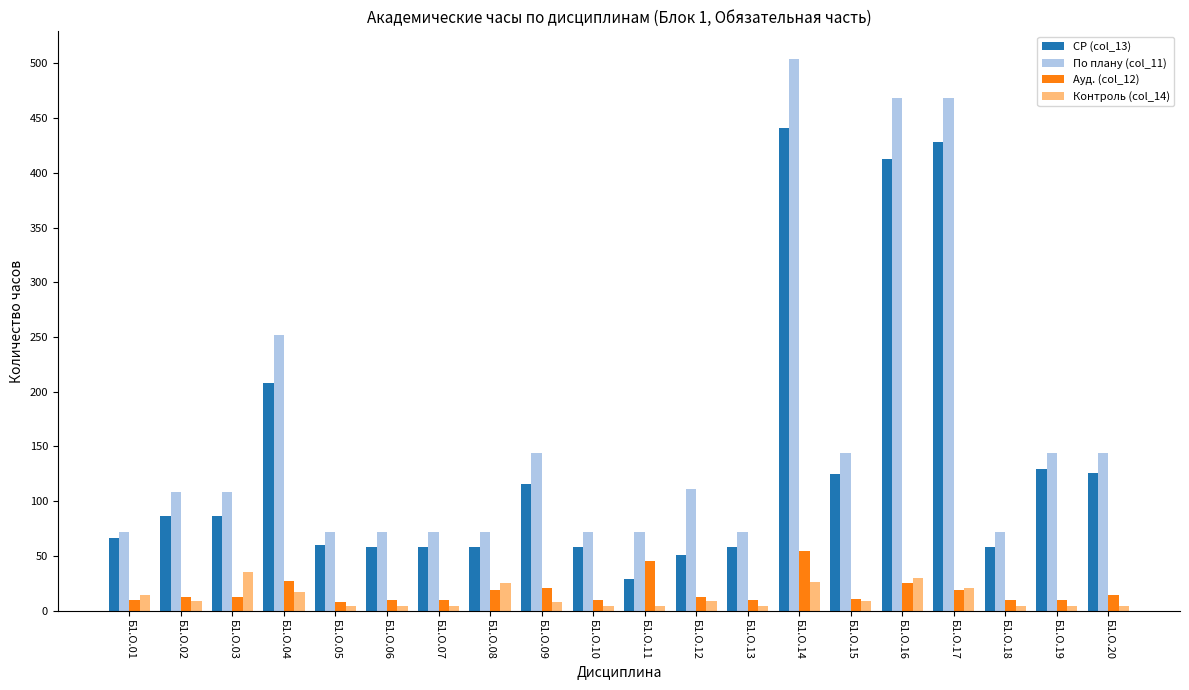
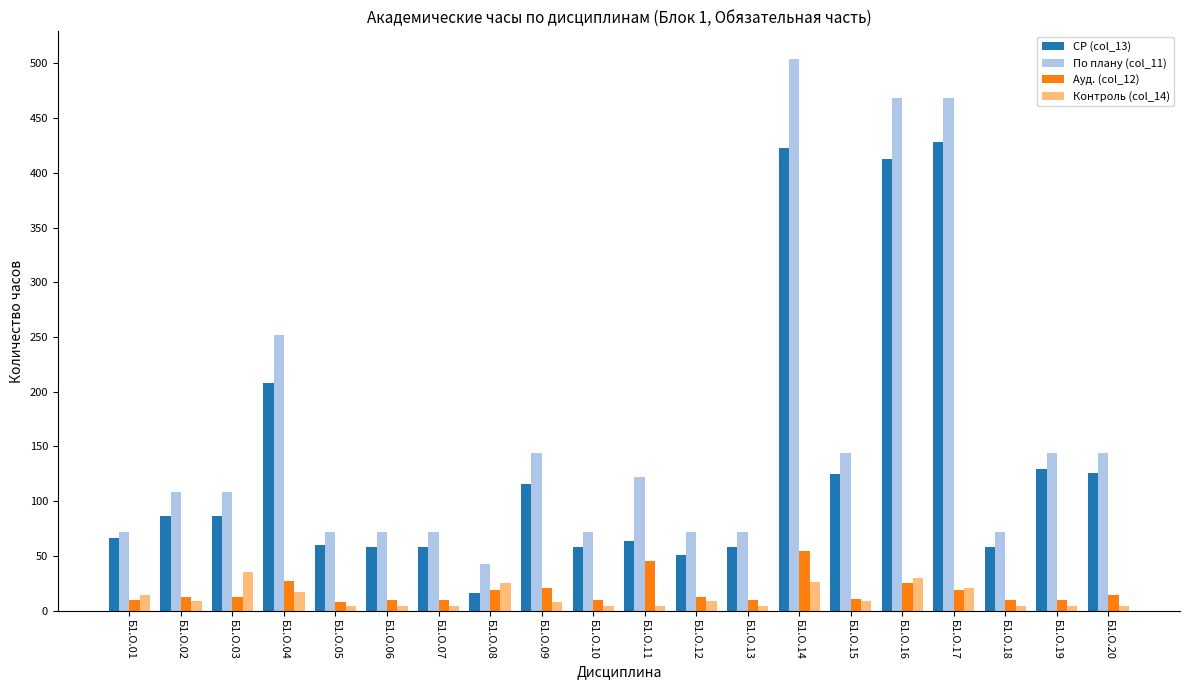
  {
    "СР (col_13)": {
      "Б1.О.01": 67,
      "Б1.О.02": 87,
      "Б1.О.03": 87,
      "Б1.О.04": 208,
      "Б1.О.05": 60,
      "Б1.О.06": 58,
      "Б1.О.07": 58,
-     "Б1.О.08": 58,
+     "Б1.О.08": 16,
      "Б1.О.09": 116,
      "Б1.О.10": 58,
-     "Б1.О.11": 29,
+     "Б1.О.11": 64,
      "Б1.О.12": 51,
      "Б1.О.13": 58,
-     "Б1.О.14": 441,
+     "Б1.О.14": 423,
      "Б1.О.15": 125,
      "Б1.О.16": 413,
      "Б1.О.17": 428,
      "Б1.О.18": 58,
      "Б1.О.19": 130,
      "Б1.О.20": 126
    },
    "По плану (col_11)": {
      "Б1.О.01": 72,
      "Б1.О.02": 108,
      "Б1.О.03": 108,
      "Б1.О.04": 252,
      "Б1.О.05": 72,
      "Б1.О.06": 72,
      "Б1.О.07": 72,
-     "Б1.О.08": 72,
+     "Б1.О.08": 43,
      "Б1.О.09": 144,
      "Б1.О.10": 72,
-     "Б1.О.11": 72,
-     "Б1.О.12": 111,
+     "Б1.О.11": 122,
+     "Б1.О.12": 72,
      "Б1.О.13": 72,
      "Б1.О.14": 504,
      "Б1.О.15": 144,
      "Б1.О.16": 468,
      "Б1.О.17": 468,
      "Б1.О.18": 72,
      "Б1.О.19": 144,
      "Б1.О.20": 144
    },
    "Ауд. (col_12)": {
      "Б1.О.01": 10,
      "Б1.О.02": 12,
      "Б1.О.03": 12,
      "Б1.О.04": 27,
      "Б1.О.05": 8,
      "Б1.О.06": 10,
      "Б1.О.07": 10,
      "Б1.О.08": 19,
      "Б1.О.09": 20,
      "Б1.О.10": 10,
      "Б1.О.11": 45,
      "Б1.О.12": 12,
      "Б1.О.13": 10,
      "Б1.О.14": 55,
      "Б1.О.15": 10,
      "Б1.О.16": 25,
      "Б1.О.17": 19,
      "Б1.О.18": 10,
      "Б1.О.19": 10,
      "Б1.О.20": 14
    },
    "Контроль (col_14)": {
      "Б1.О.01": 14,
      "Б1.О.02": 9,
      "Б1.О.03": 35,
      "Б1.О.04": 17,
      "Б1.О.05": 4,
      "Б1.О.06": 4,
      "Б1.О.07": 4,
      "Б1.О.08": 25,
      "Б1.О.09": 8,
      "Б1.О.10": 4,
      "Б1.О.11": 4,
      "Б1.О.12": 9,
      "Б1.О.13": 4,
      "Б1.О.14": 26,
      "Б1.О.15": 9,
      "Б1.О.16": 30,
      "Б1.О.17": 21,
      "Б1.О.18": 4,
      "Б1.О.19": 4,
      "Б1.О.20": 4
    }
  }
